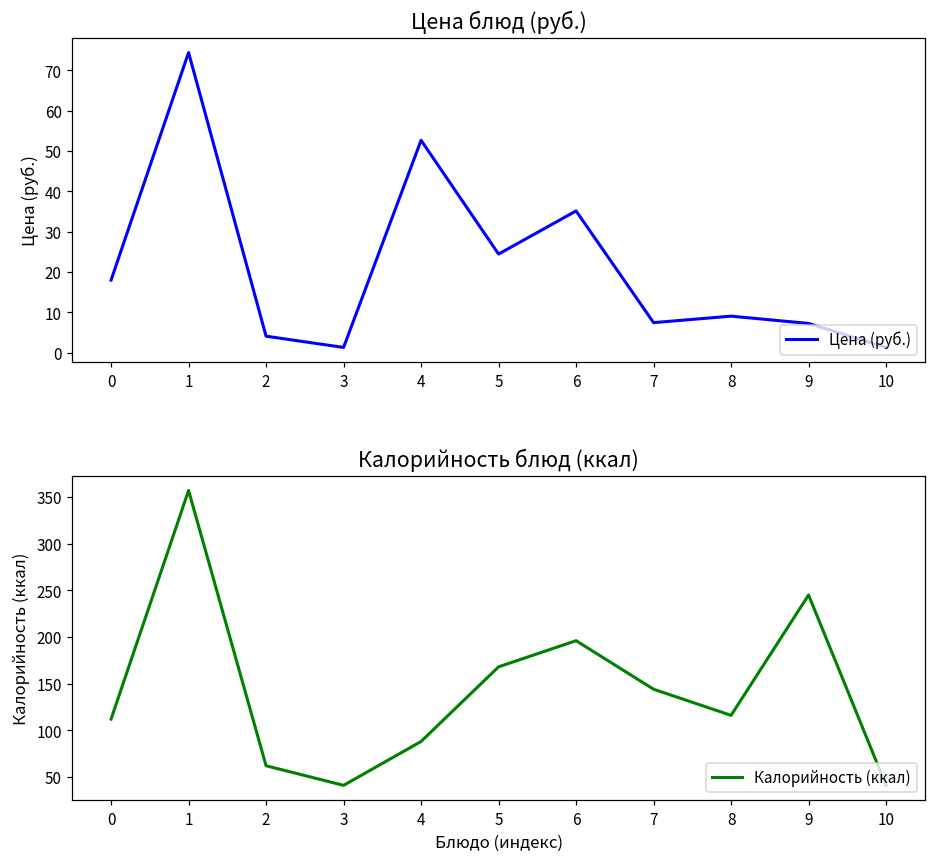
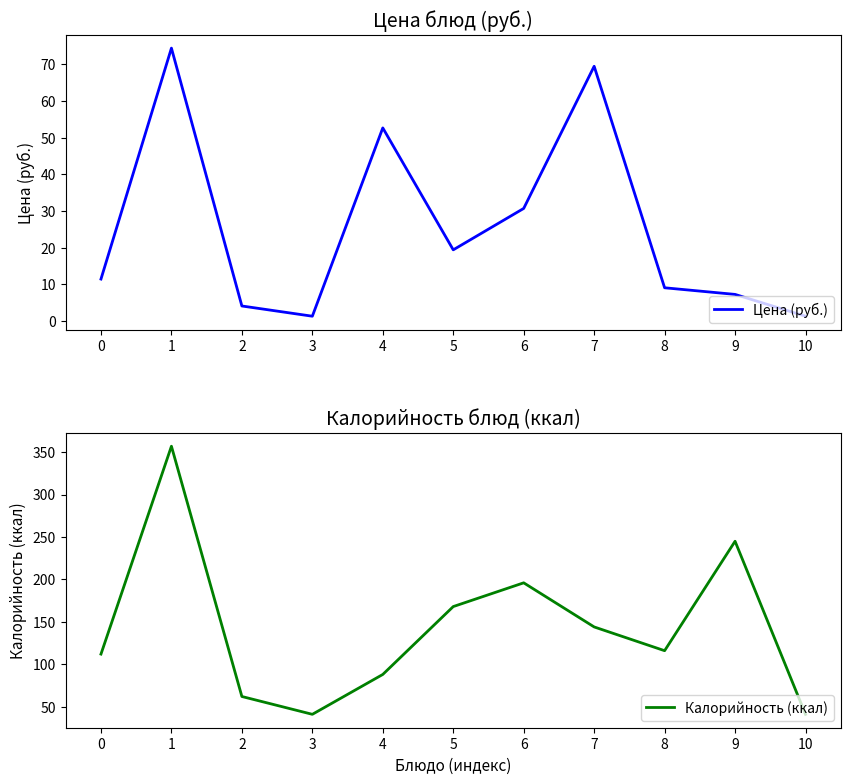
  {
    "Цена блюд (руб.)": {
-     "0": 18,
+     "0": 11,
      "1": 74,
      "2": 4,
      "3": 1,
      "4": 53,
-     "5": 24,
-     "6": 35,
-     "7": 7,
+     "5": 19,
+     "6": 31,
+     "7": 69,
      "8": 9,
      "9": 7
    },
    "Калорийность блюд (ккал)": {
      "0": 110,
      "1": 360,
      "2": 60,
      "3": 40,
      "4": 90,
      "5": 170,
      "6": 200,
      "7": 140,
      "8": 120,
      "9": 250
    }
  }
